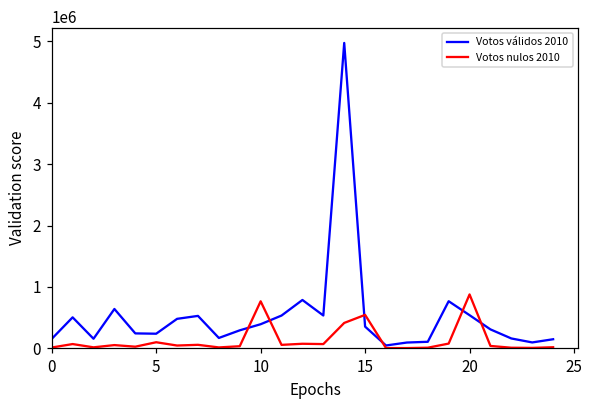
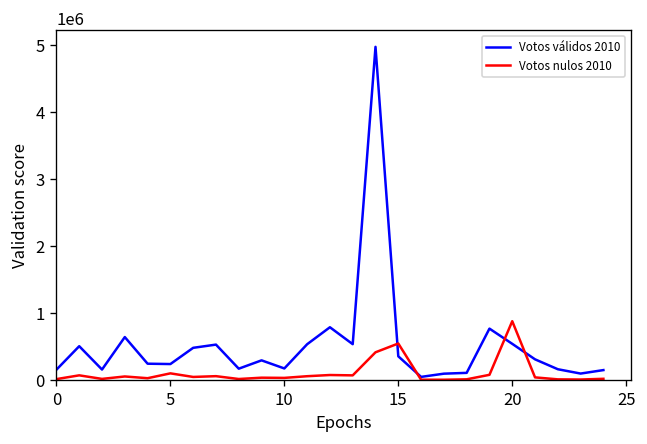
  {
    "Votos válidos 2010": {
      "0": 200000,
      "5": 200000,
-     "10": 400000,
+     "10": 200000,
      "15": 400000,
      "20": 500000
    },
    "Votos nulos 2010": {
      "0": 0,
      "5": 100000,
-     "10": 800000,
+     "10": 0,
      "15": 500000,
      "20": 900000
    }
  }
